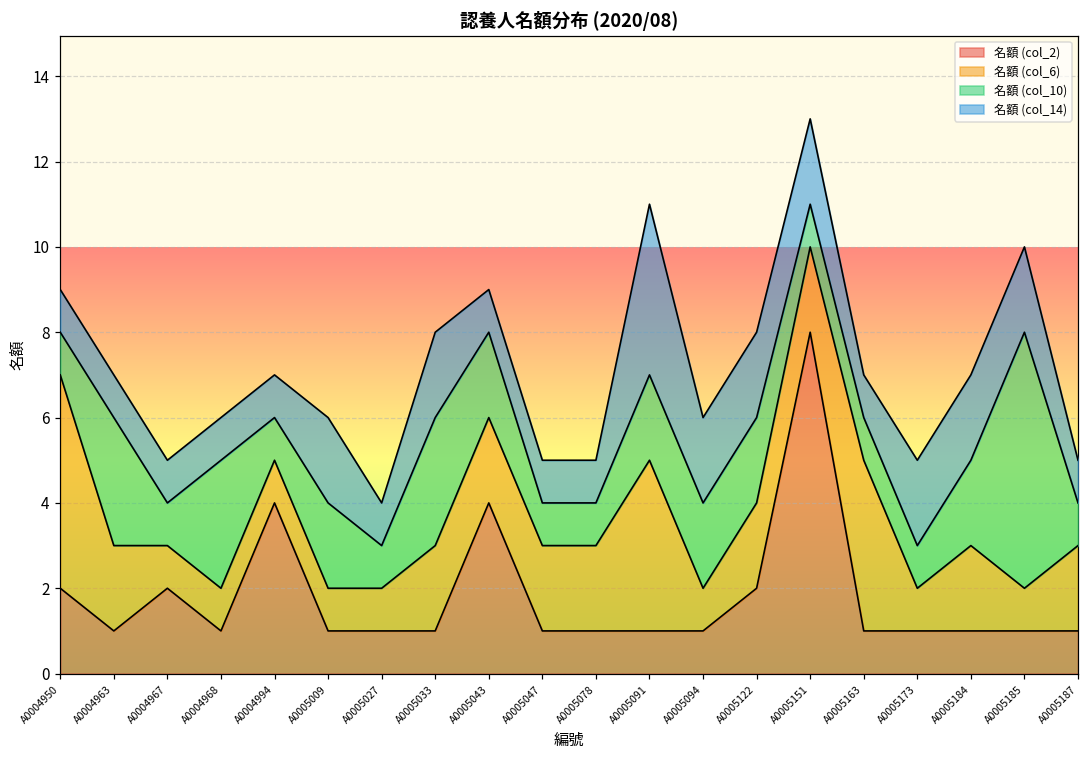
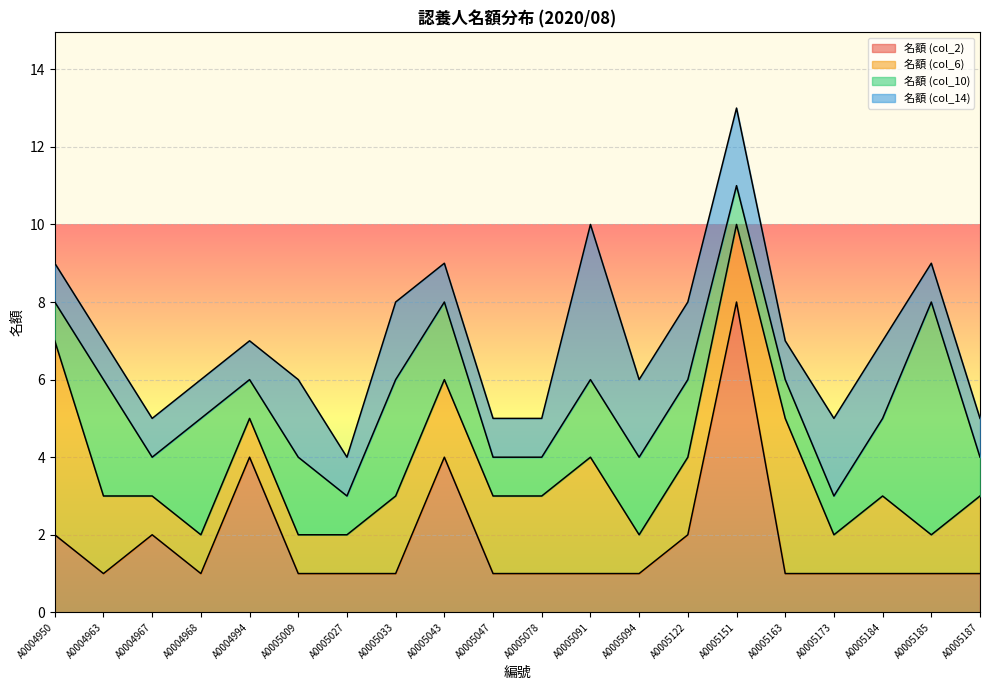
  {
    "名額 (col_2)": {
      "A0004950": 2,
      "A0004963": 1,
      "A0004967": 2,
      "A0004968": 1,
      "A0004994": 4,
      "A0005009": 1,
      "A0005027": 1,
      "A0005033": 1,
      "A0005043": 4,
      "A0005047": 1,
      "A0005078": 1,
      "A0005091": 1,
      "A0005094": 1,
      "A0005122": 2,
      "A0005151": 8,
      "A0005163": 1,
      "A0005173": 1,
      "A0005184": 1,
      "A0005185": 1,
      "A0005187": 1
    },
    "名額 (col_6)": {
      "A0004950": 7,
      "A0004963": 3,
      "A0004967": 3,
      "A0004968": 2,
      "A0004994": 5,
      "A0005009": 2,
      "A0005027": 2,
      "A0005033": 3,
      "A0005043": 6,
      "A0005047": 3,
      "A0005078": 3,
-     "A0005091": 4,
+     "A0005091": 3,
      "A0005094": 2,
      "A0005122": 4,
      "A0005151": 10,
      "A0005163": 5,
      "A0005173": 2,
      "A0005184": 3,
      "A0005185": 2,
      "A0005187": 3
    },
    "名額 (col_10)": {
      "A0004950": 1,
      "A0004963": 3,
      "A0004967": 1,
      "A0004968": 3,
      "A0004994": 1,
      "A0005009": 2,
      "A0005027": 1,
      "A0005033": 3,
      "A0005043": 2,
      "A0005047": 1,
      "A0005078": 1,
      "A0005091": 2,
      "A0005094": 2,
      "A0005122": 2,
      "A0005151": 1,
      "A0005163": 1,
      "A0005173": 1,
      "A0005184": 2,
      "A0005185": 6,
      "A0005187": 1
    },
    "名額 (col_14)": {
      "A0004950": 1,
      "A0004963": 1,
      "A0004967": 1,
      "A0004968": 1,
      "A0004994": 1,
      "A0005009": 2,
      "A0005027": 1,
      "A0005033": 2,
      "A0005043": 1,
      "A0005047": 1,
      "A0005078": 1,
      "A0005091": 4,
      "A0005094": 2,
      "A0005122": 2,
      "A0005151": 2,
      "A0005163": 1,
      "A0005173": 2,
      "A0005184": 2,
-     "A0005185": 2,
+     "A0005185": 1,
      "A0005187": 1
    }
  }
